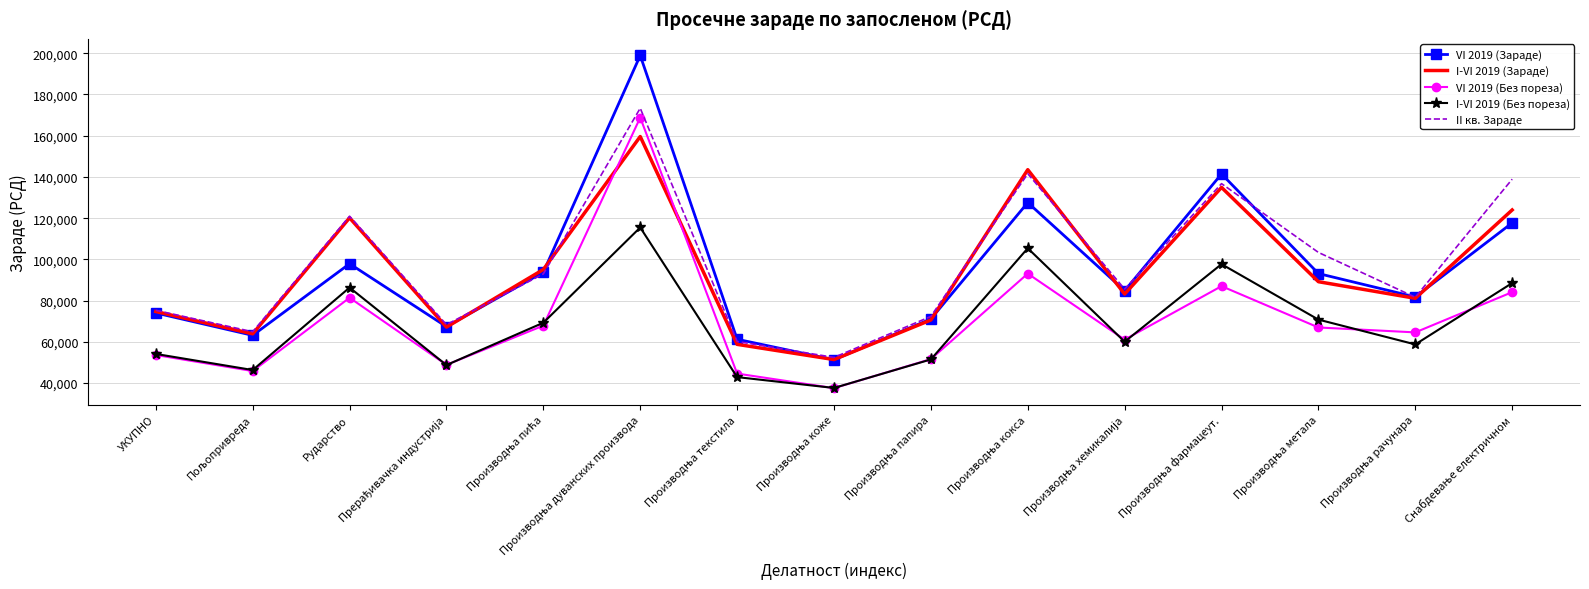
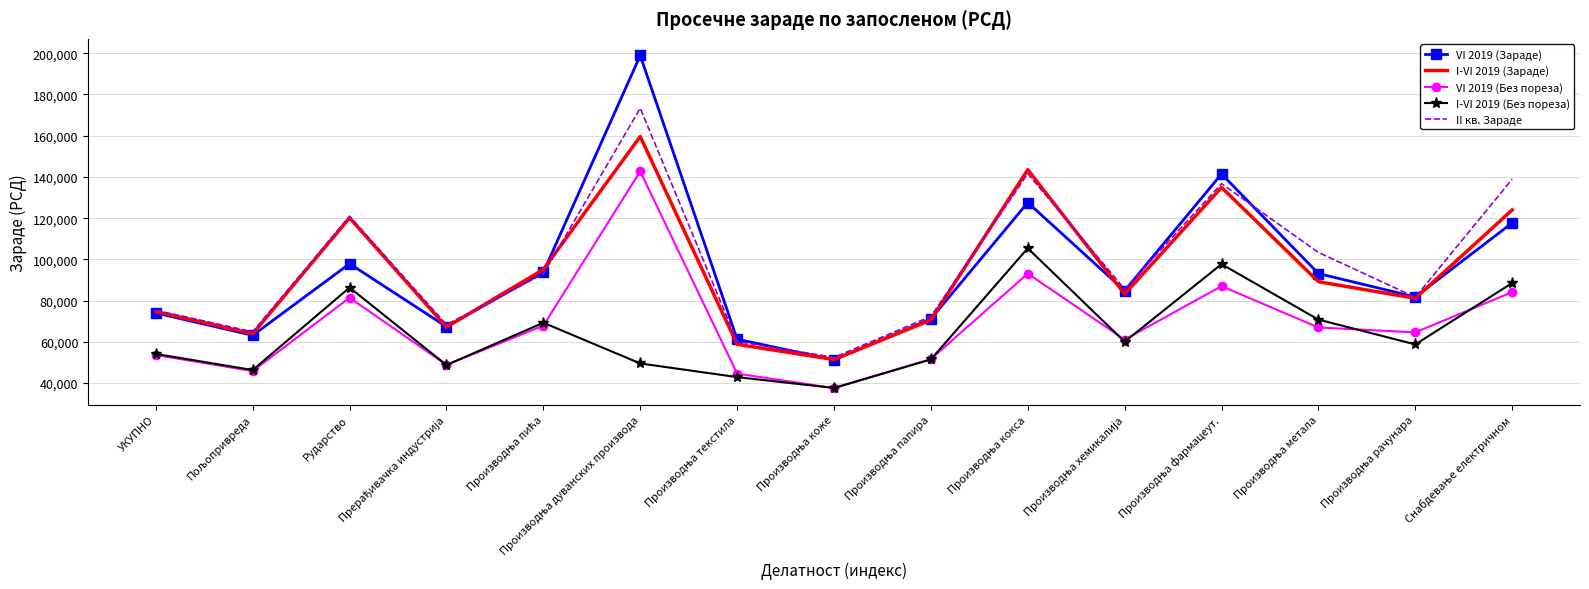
  {
    "VI 2019 (Зараде)": {
      "Рударство": "98,000",
      "Производња дуванских производа": "199,000",
      "Производња кокса": "128,000",
      "Производња фармацеут.": "141,000",
      "Производња метала": "93,000",
      "Снабдевање електричном": "118,000"
    },
    "I-VI 2019 (Зараде)": {
      "Производња пића": "95,000",
      "Производња дуванских производа": "160,000",
      "Производња текстила": "59,000",
      "Производња кокса": "144,000",
      "Производња хемикалија": "83,000",
      "Производња фармацеут.": "135,000",
      "Производња метала": "89,000",
      "Снабдевање електричном": "124,000"
    },
    "VI 2019 (Без пореза)": {
      "Рударство": "81,000",
      "Производња пића": "68,000",
-     "Производња дуванских производа": "169,000",
+     "Производња дуванских производа": "143,000",
      "Производња текстила": "45,000",
      "Производња кокса": "93,000",
      "Производња фармацеут.": "87,000",
      "Производња метала": "67,000",
      "Производња рачунара": "65,000",
      "Снабдевање електричном": "84,000"
    },
    "I-VI 2019 (Без пореза)": {
      "Рударство": "86,000",
      "Производња пића": "69,000",
-     "Производња дуванских производа": "115,000",
+     "Производња дуванских производа": "50,000",
      "Производња текстила": "43,000",
      "Производња кокса": "105,000",
      "Производња фармацеут.": "98,000",
      "Производња метала": "71,000",
      "Производња рачунара": "59,000",
      "Снабдевање електричном": "89,000"
    },
    "II кв. Зараде": {
      "Производња дуванских производа": "173,000",
      "Производња кокса": "142,000",
      "Производња фармацеут.": "137,000",
      "Производња метала": "103,000",
      "Снабдевање електричном": "139,000"
    }
  }
